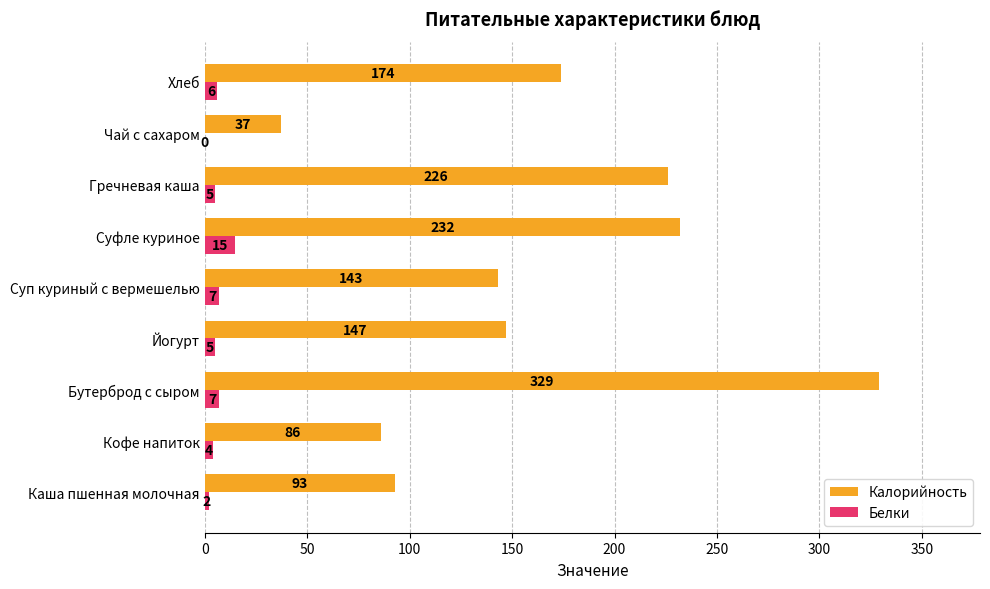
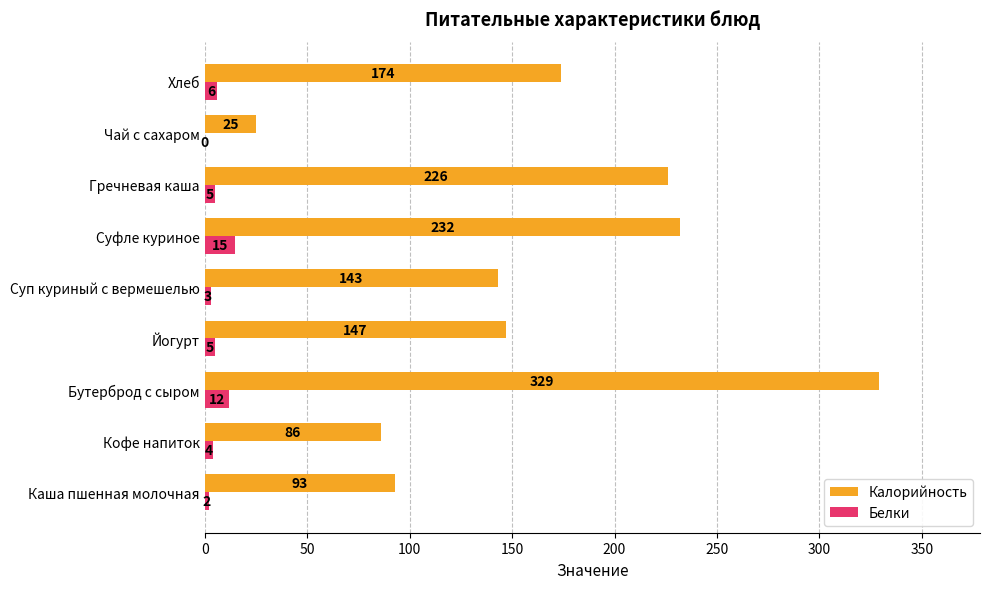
  {
    "Калорийность": {
      "Хлеб": 174,
-     "Чай с сахаром": 37,
+     "Чай с сахаром": 25,
      "Гречневая каша": 226,
      "Суфле куриное": 232,
      "Суп куриный с вермешелью": 143,
      "Йогурт": 147,
      "Бутерброд с сыром": 329,
      "Кофе напиток": 86,
      "Каша пшенная молочная": 93
    },
    "Белки": {
      "Хлеб": 6,
      "Чай с сахаром": 0,
      "Гречневая каша": 5,
      "Суфле куриное": 15,
-     "Суп куриный с вермешелью": 7,
+     "Суп куриный с вермешелью": 3,
      "Йогурт": 5,
-     "Бутерброд с сыром": 7,
+     "Бутерброд с сыром": 12,
      "Кофе напиток": 4,
      "Каша пшенная молочная": 2
    }
  }
